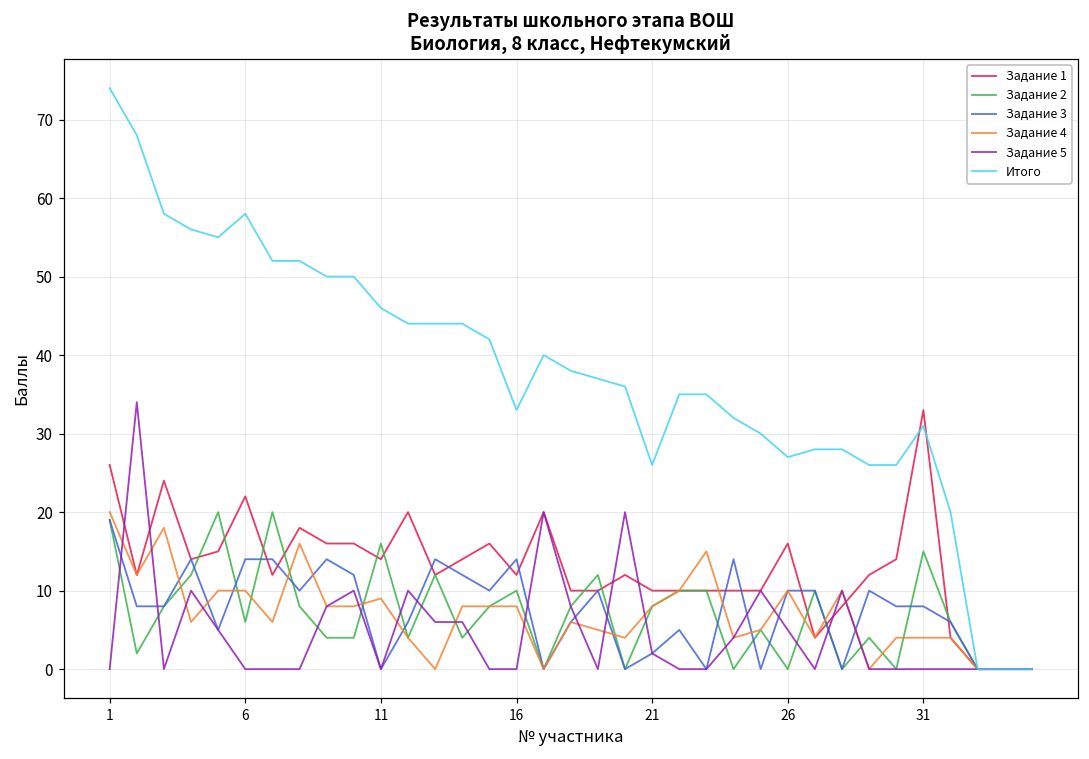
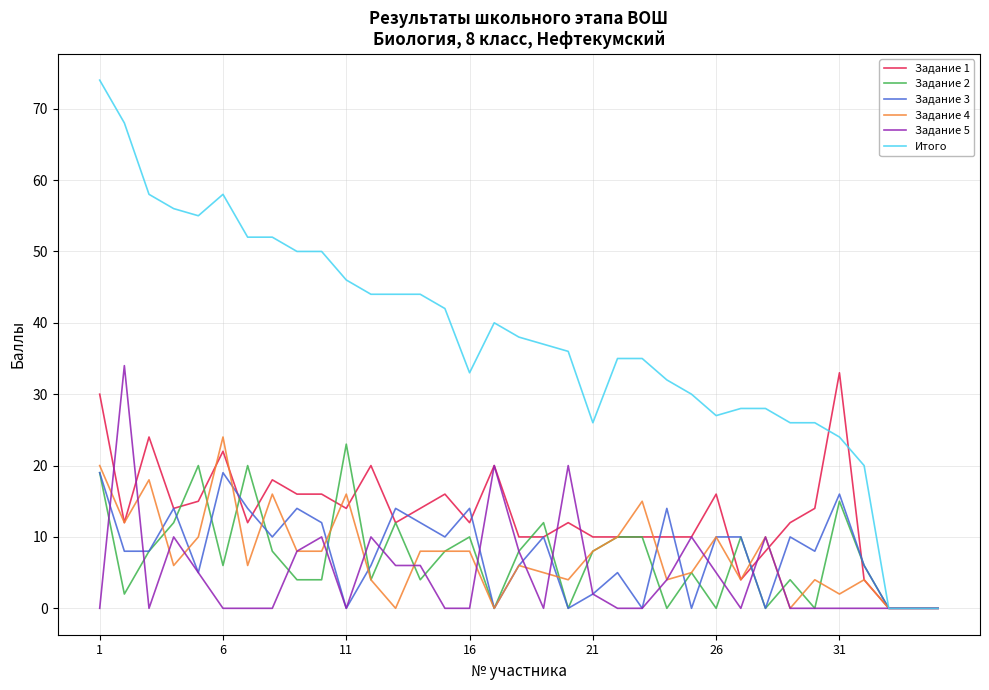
  {
    "Задание 1": {
-     "1": 26,
+     "1": 30,
      "6": 22,
      "11": 14,
      "16": 12,
      "21": 10,
      "26": 16,
      "31": 33
    },
    "Задание 2": {
      "6": 6,
-     "11": 16,
+     "11": 23,
      "16": 10,
      "26": 0,
      "31": 15
    },
    "Задание 3": {
-     "6": 14,
+     "6": 19,
      "16": 14,
-     "31": 8
+     "31": 16
    },
    "Задание 4": {
      "1": 20,
-     "6": 10,
-     "11": 9,
+     "6": 24,
+     "11": 16,
      "16": 8,
-     "31": 4
+     "31": 2
    },
    "Задание 5": {
      "1": 0,
      "6": 0,
      "16": 0,
      "26": 5,
      "31": 0
    },
    "Итого": {
      "1": 74,
      "6": 58,
      "11": 46,
      "16": 33,
      "21": 26,
      "26": 27,
-     "31": 31
+     "31": 24
    }
  }
